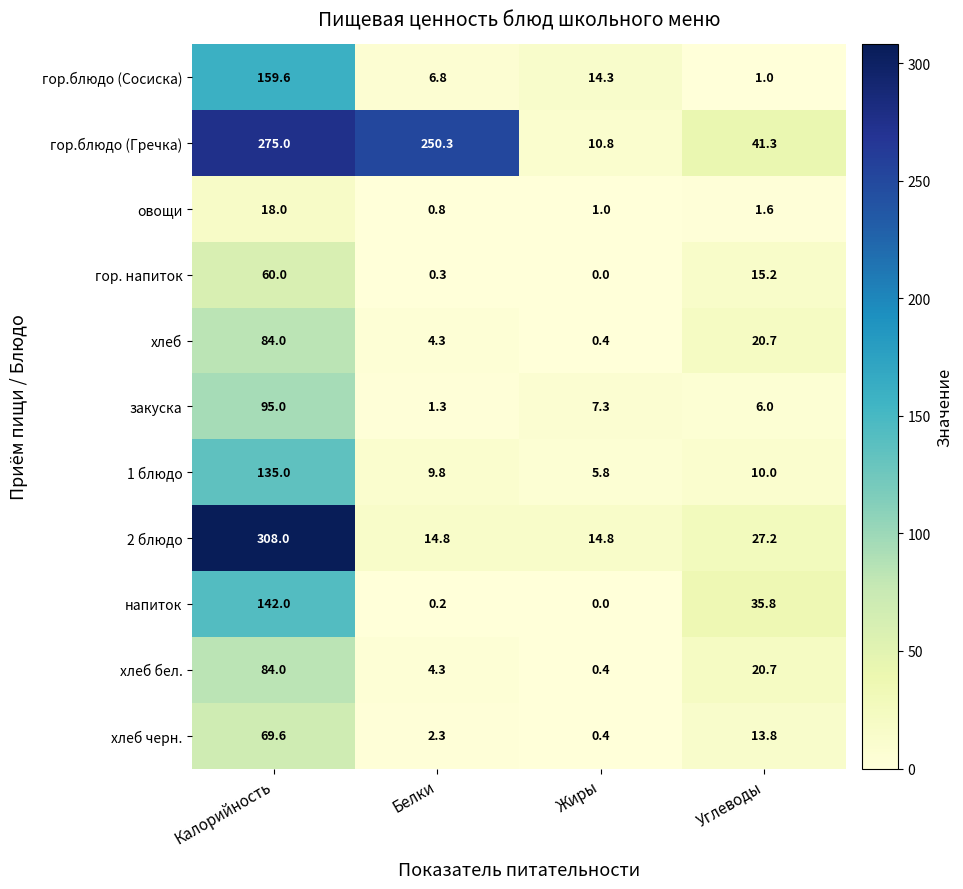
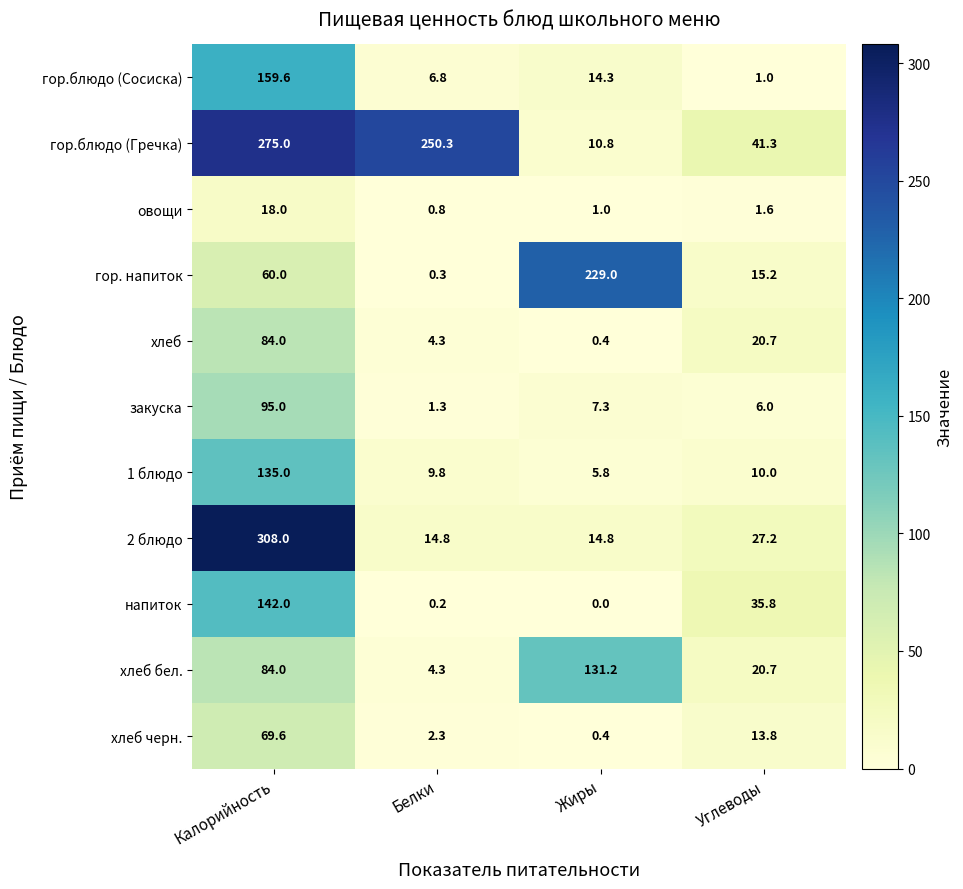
  {
    "гор.блюдо (Сосиска)": {
      "Калорийность": 159.6,
      "Белки": 6.8,
      "Жиры": 14.3,
      "Углеводы": 1.0
    },
    "гор.блюдо (Гречка)": {
      "Калорийность": 275.0,
      "Белки": 250.3,
      "Жиры": 10.8,
      "Углеводы": 41.3
    },
    "овощи": {
      "Калорийность": 18.0,
      "Белки": 0.8,
      "Жиры": 1.0,
      "Углеводы": 1.6
    },
    "гор. напиток": {
      "Калорийность": 60.0,
      "Белки": 0.3,
-     "Жиры": 0.0,
+     "Жиры": 229.0,
      "Углеводы": 15.2
    },
    "хлеб": {
      "Калорийность": 84.0,
      "Белки": 4.3,
      "Жиры": 0.4,
      "Углеводы": 20.7
    },
    "закуска": {
      "Калорийность": 95.0,
      "Белки": 1.3,
      "Жиры": 7.3,
      "Углеводы": 6.0
    },
    "1 блюдо": {
      "Калорийность": 135.0,
      "Белки": 9.8,
      "Жиры": 5.8,
      "Углеводы": 10.0
    },
    "2 блюдо": {
      "Калорийность": 308.0,
      "Белки": 14.8,
      "Жиры": 14.8,
      "Углеводы": 27.2
    },
    "напиток": {
      "Калорийность": 142.0,
      "Белки": 0.2,
      "Жиры": 0.0,
      "Углеводы": 35.8
    },
    "хлеб бел.": {
      "Калорийность": 84.0,
      "Белки": 4.3,
-     "Жиры": 0.4,
+     "Жиры": 131.2,
      "Углеводы": 20.7
    },
    "хлеб черн.": {
      "Калорийность": 69.6,
      "Белки": 2.3,
      "Жиры": 0.4,
      "Углеводы": 13.8
    }
  }
